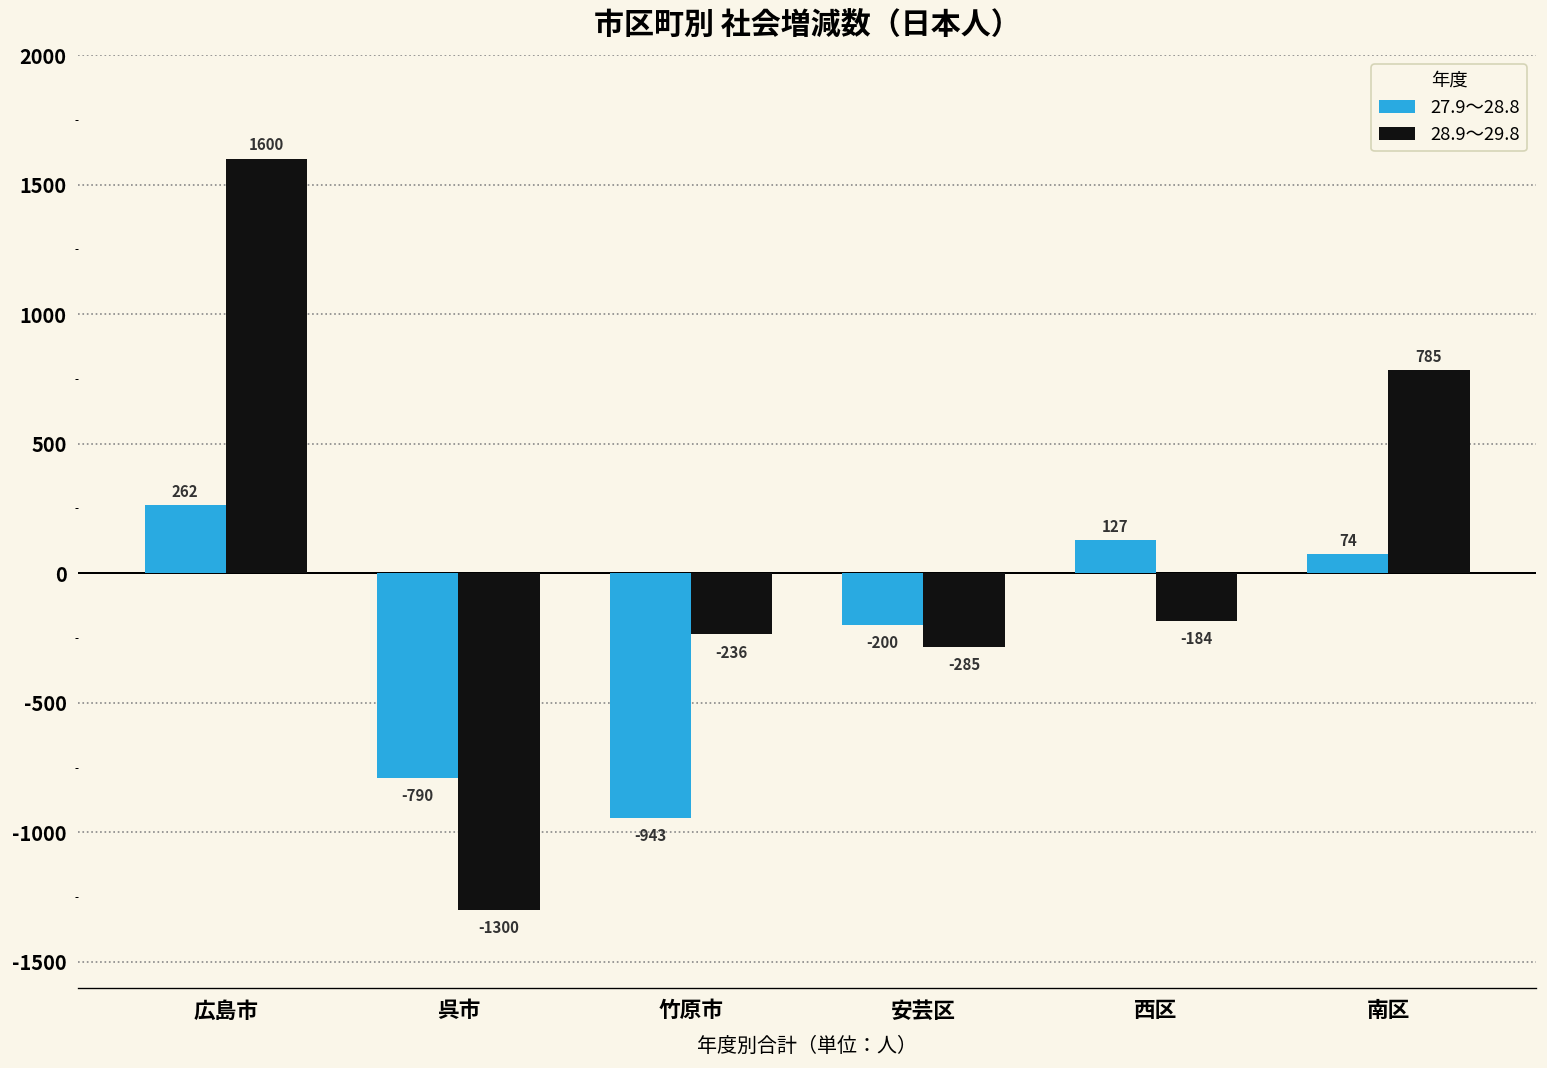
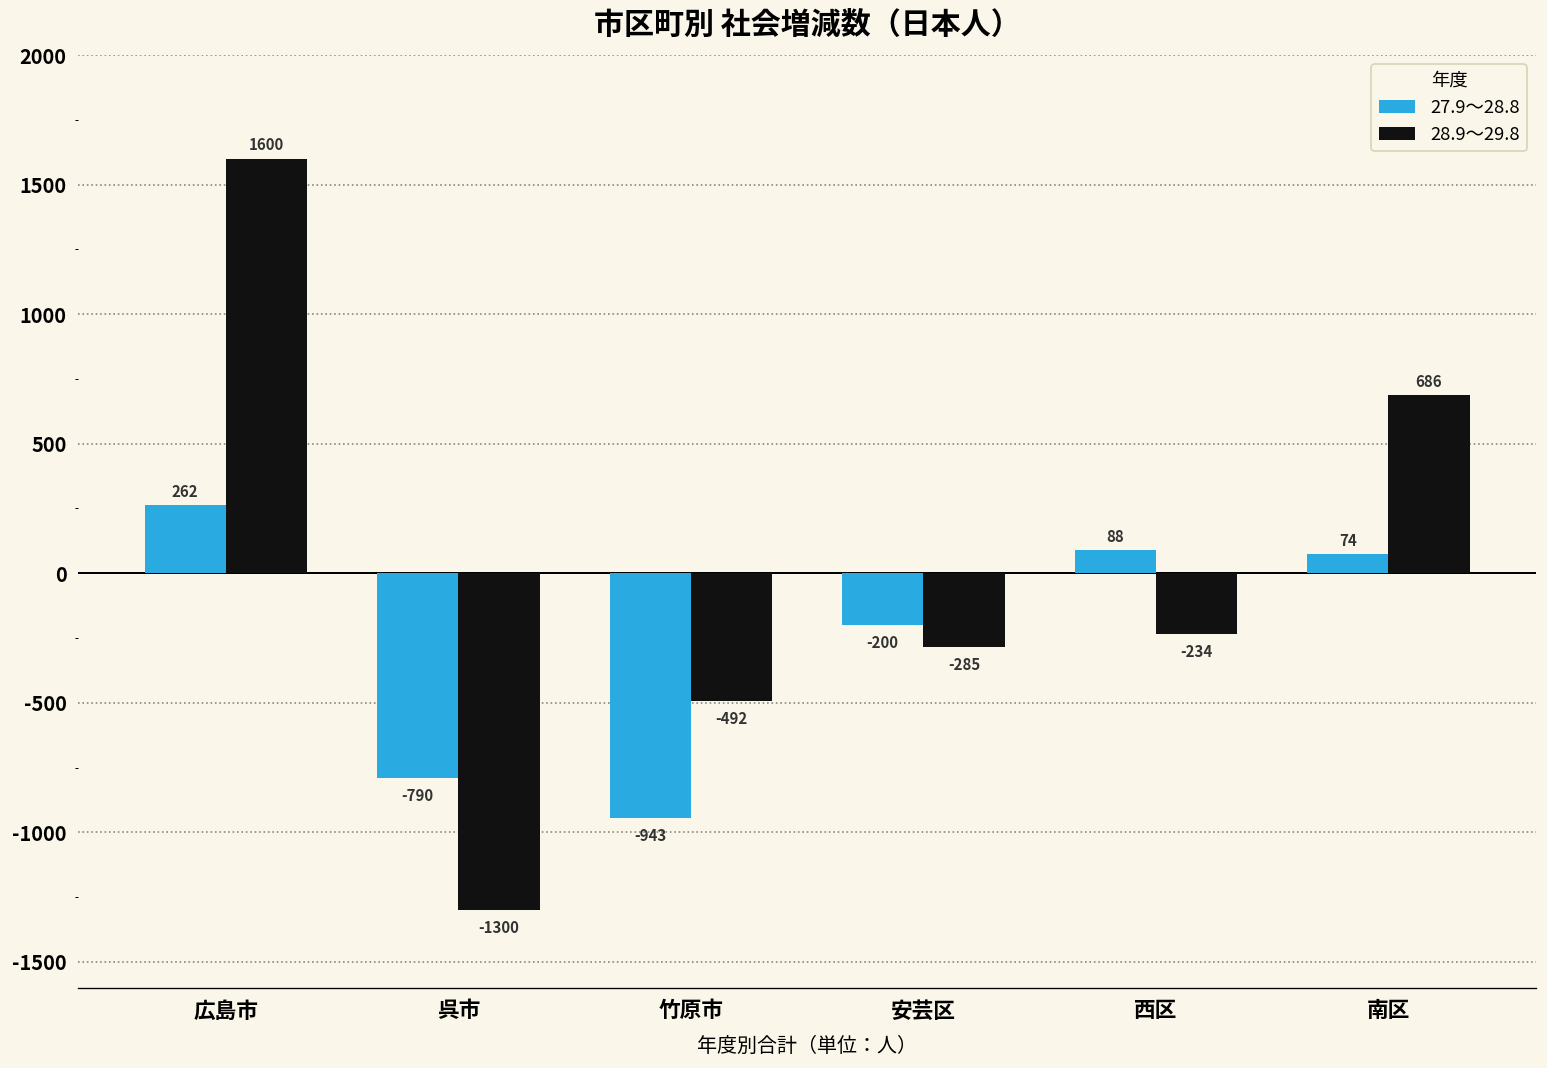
  {
    "27.9～28.8": {
      "広島市": 262,
      "呉市": -790,
      "竹原市": -943,
      "安芸区": -200,
-     "西区": 127,
+     "西区": 88,
      "南区": 74
    },
    "28.9～29.8": {
      "広島市": 1600,
      "呉市": -1300,
-     "竹原市": -236,
+     "竹原市": -492,
      "安芸区": -285,
-     "西区": -184,
-     "南区": 785
+     "西区": -234,
+     "南区": 686
    }
  }
